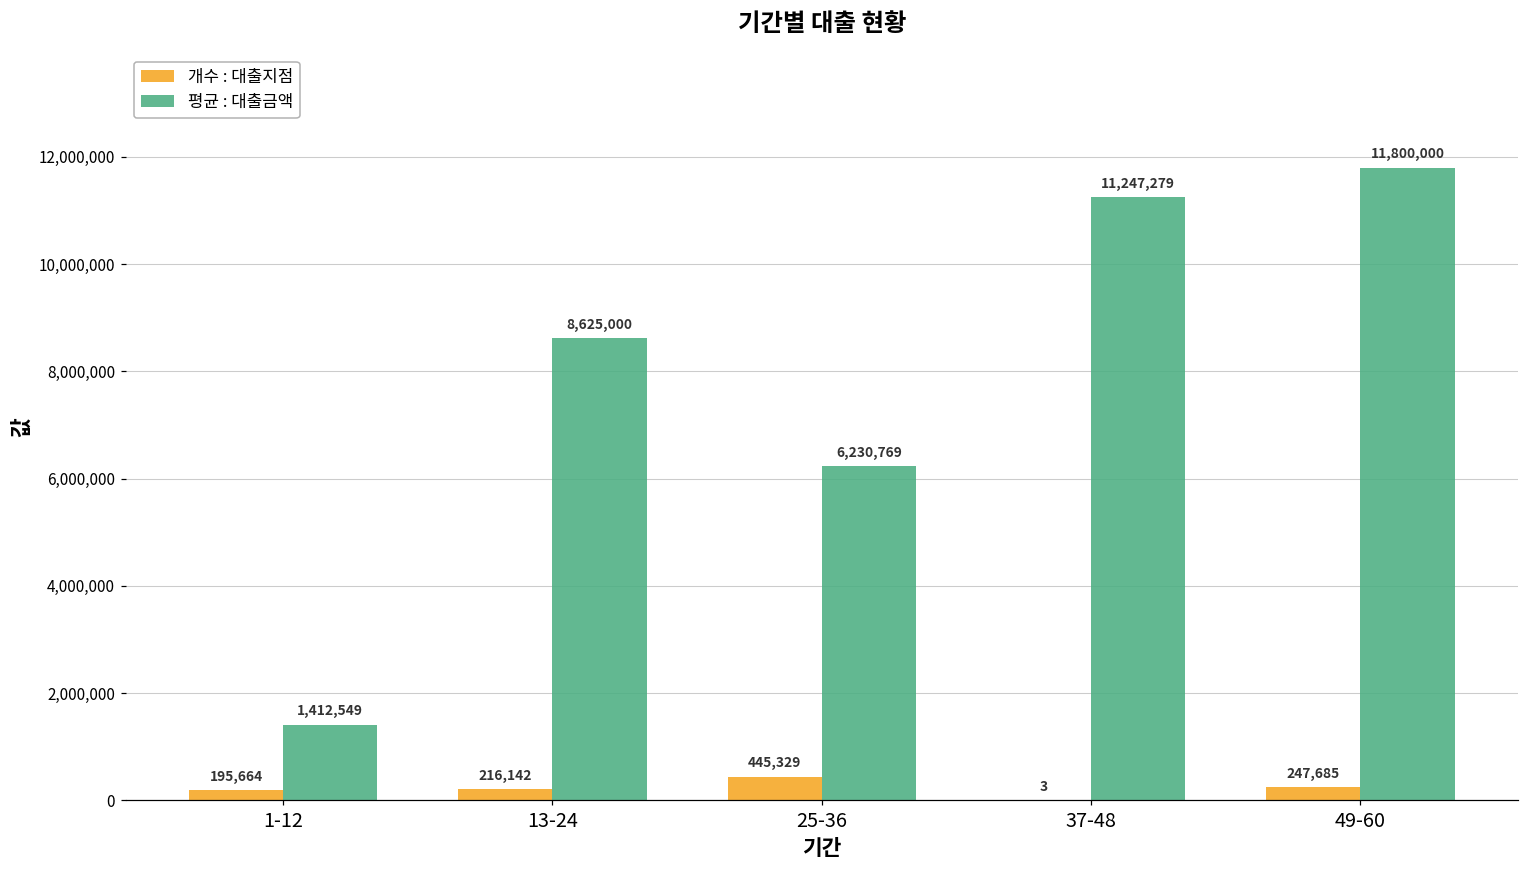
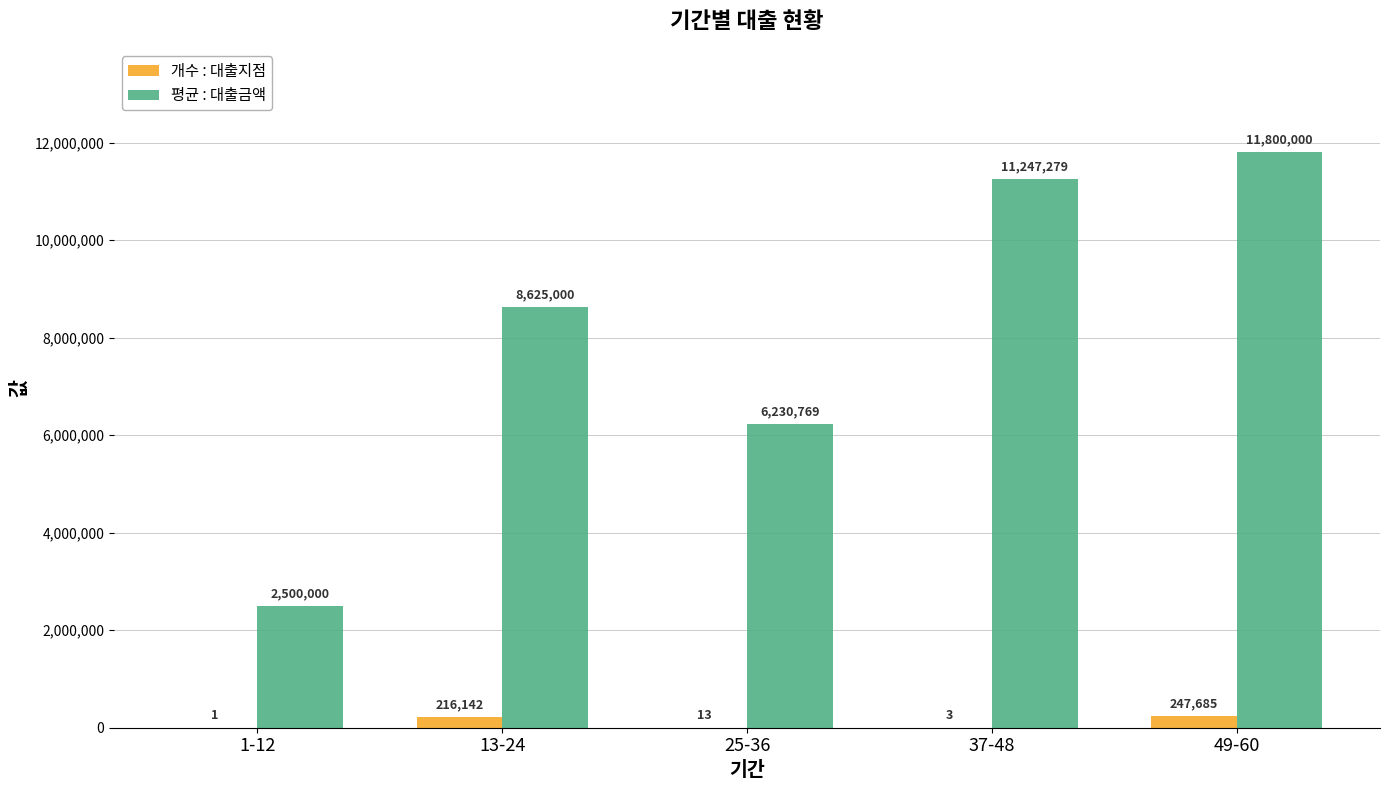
  {
    "개수 : 대출지점": {
-     "1-12": "195,664",
+     "1-12": "1",
      "13-24": "216,142",
-     "25-36": "445,329",
+     "25-36": "13",
      "37-48": "3",
      "49-60": "247,685"
    },
    "평균 : 대출금액": {
-     "1-12": "1,412,549",
+     "1-12": "2,500,000",
      "13-24": "8,625,000",
      "25-36": "6,230,769",
      "37-48": "11,247,279",
      "49-60": "11,800,000"
    }
  }
